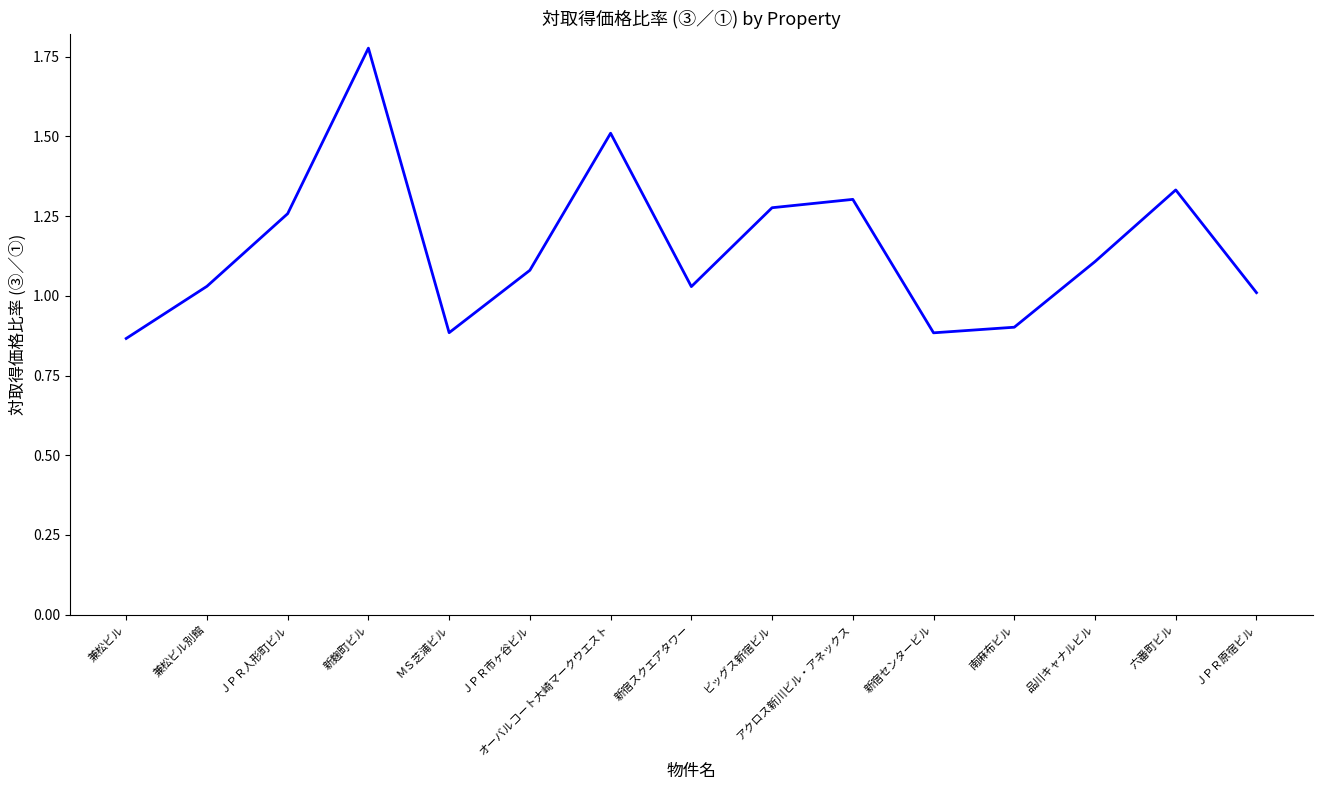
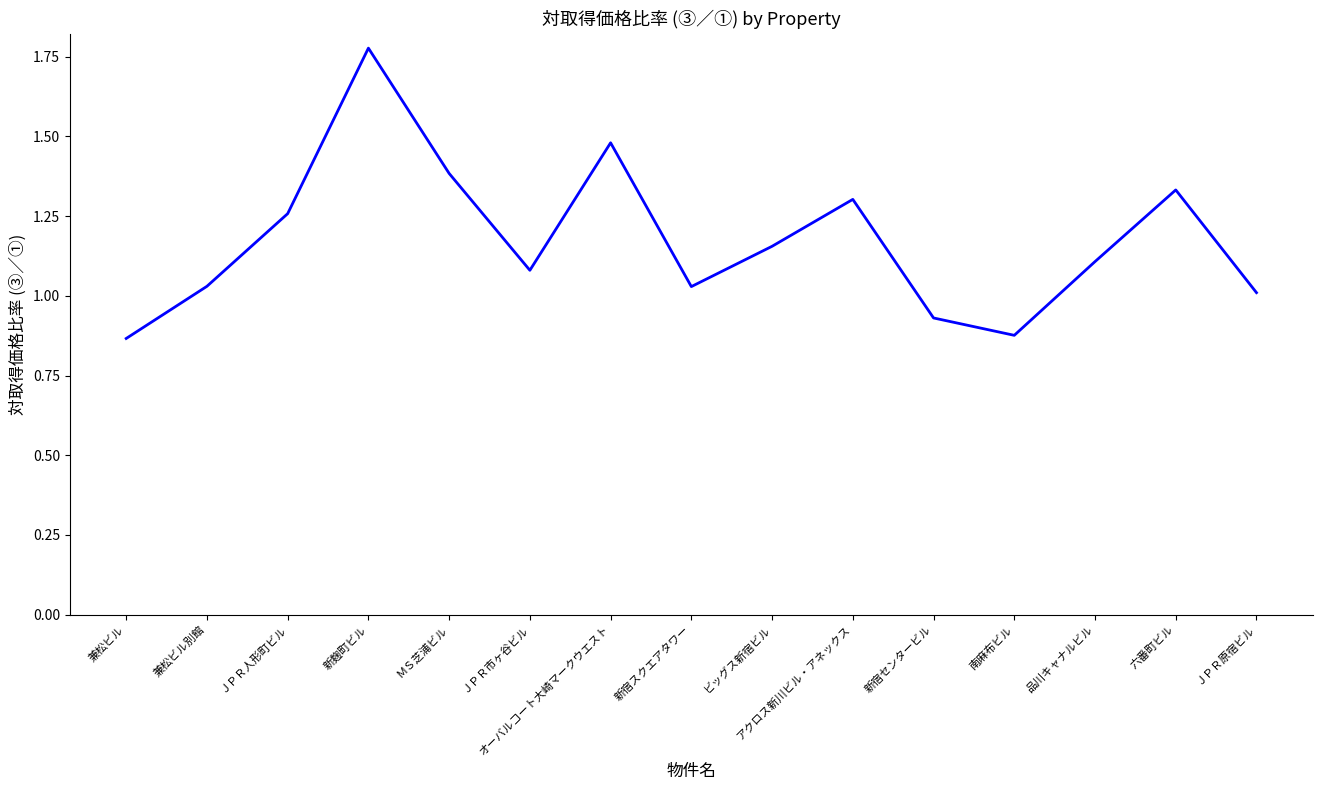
  {
    "兼松ビル": 0.87,
    "兼松ビル別館": 1.03,
    "ＪＰＲ人形町ビル": 1.26,
    "新麹町ビル": 1.78,
-   "ＭＳ芝浦ビル": 0.88,
+   "ＭＳ芝浦ビル": 1.38,
    "ＪＰＲ市ヶ谷ビル": 1.08,
-   "オーバルコート大崎マークウエスト": 1.51,
+   "オーバルコート大崎マークウエスト": 1.48,
    "新宿スクエアタワー": 1.03,
-   "ビッグス新宿ビル": 1.28,
+   "ビッグス新宿ビル": 1.16,
    "アクロス新川ビル・アネックス": 1.30,
-   "新宿センタービル": 0.88,
-   "南麻布ビル": 0.90,
+   "新宿センタービル": 0.93,
+   "南麻布ビル": 0.88,
    "品川キャナルビル": 1.11,
    "六番町ビル": 1.33,
    "ＪＰＲ原宿ビル": 1.01
  }
